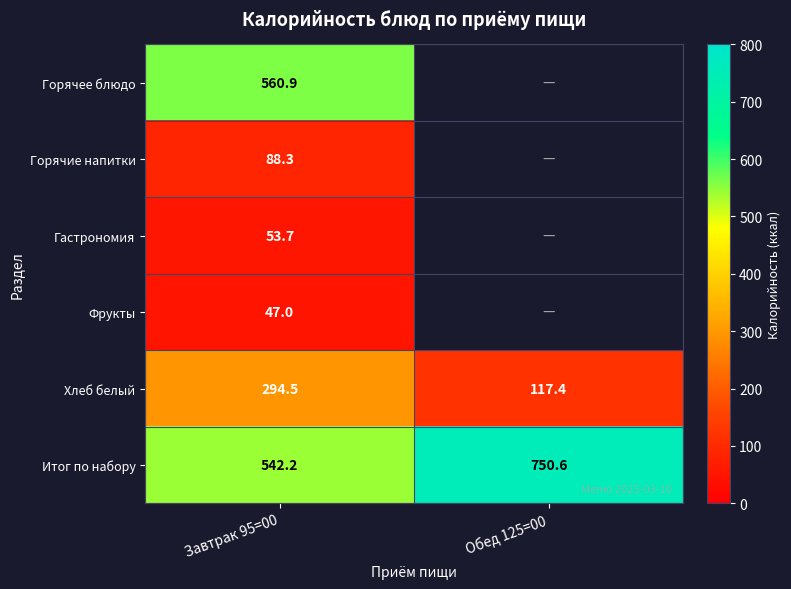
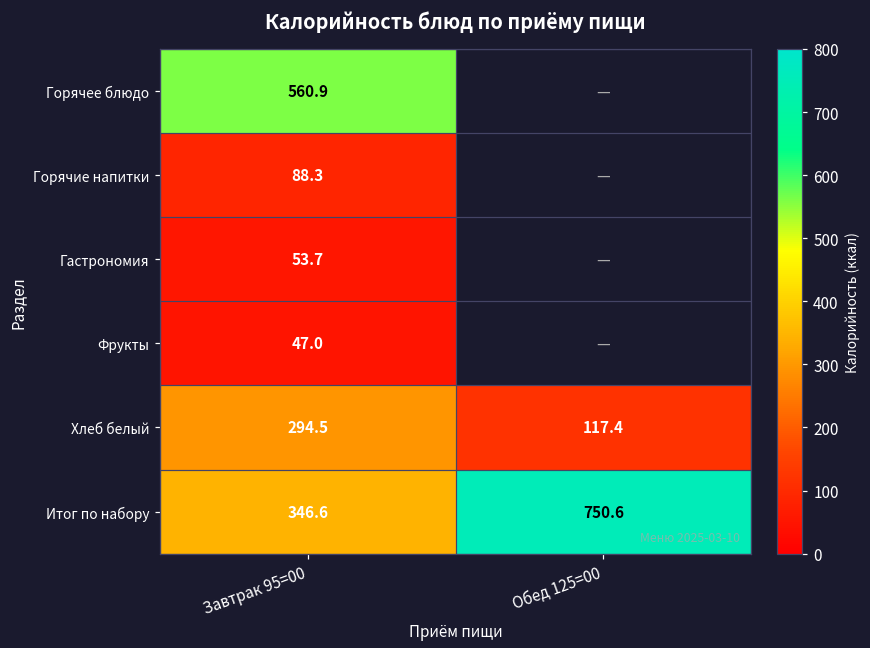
  {
    "Горячее блюдо": {
      "Завтрак 95=00": 560.9
    },
    "Горячие напитки": {
      "Завтрак 95=00": 88.3
    },
    "Гастрономия": {
      "Завтрак 95=00": 53.7
    },
    "Фрукты": {
      "Завтрак 95=00": 47.0
    },
    "Хлеб белый": {
      "Завтрак 95=00": 294.5,
      "Обед 125=00": 117.4
    },
    "Итог по набору": {
-     "Завтрак 95=00": 542.2
+     "Завтрак 95=00": 346.6
    }
  }
